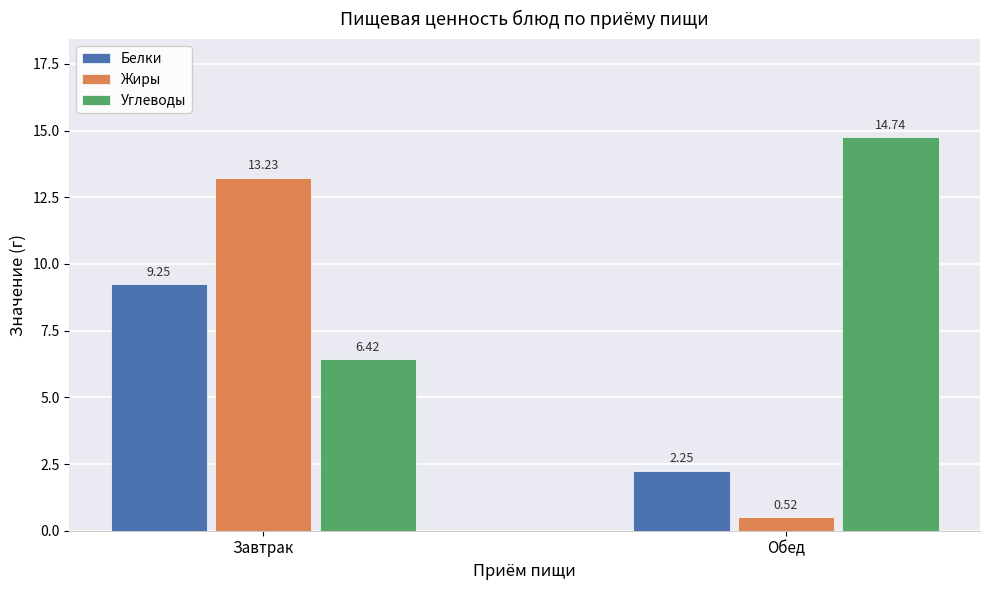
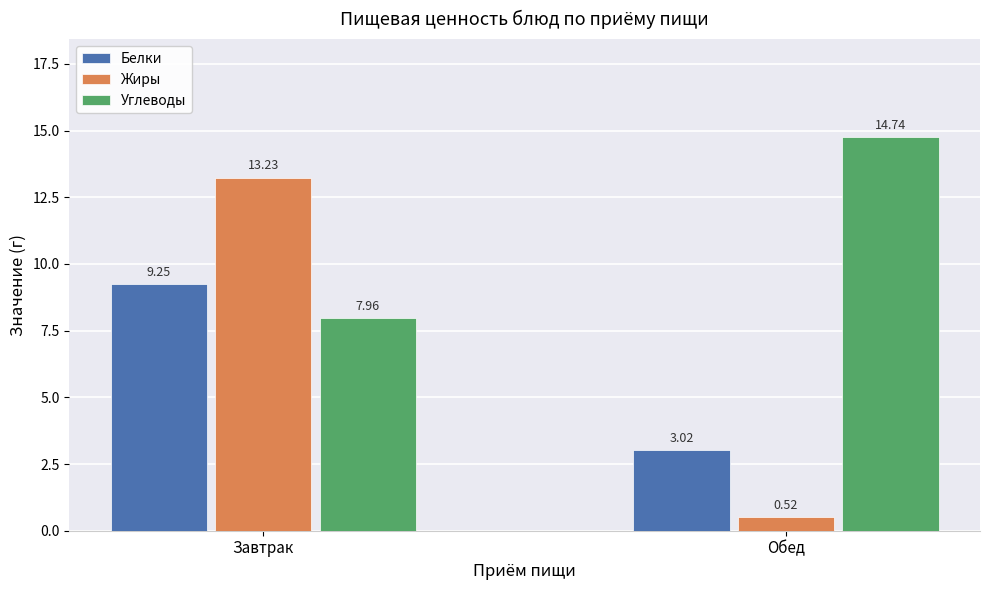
  {
    "Белки": {
      "Завтрак": 9.25,
-     "Обед": 2.25
+     "Обед": 3.02
    },
    "Жиры": {
      "Завтрак": 13.23,
      "Обед": 0.52
    },
    "Углеводы": {
-     "Завтрак": 6.42,
+     "Завтрак": 7.96,
      "Обед": 14.74
    }
  }
